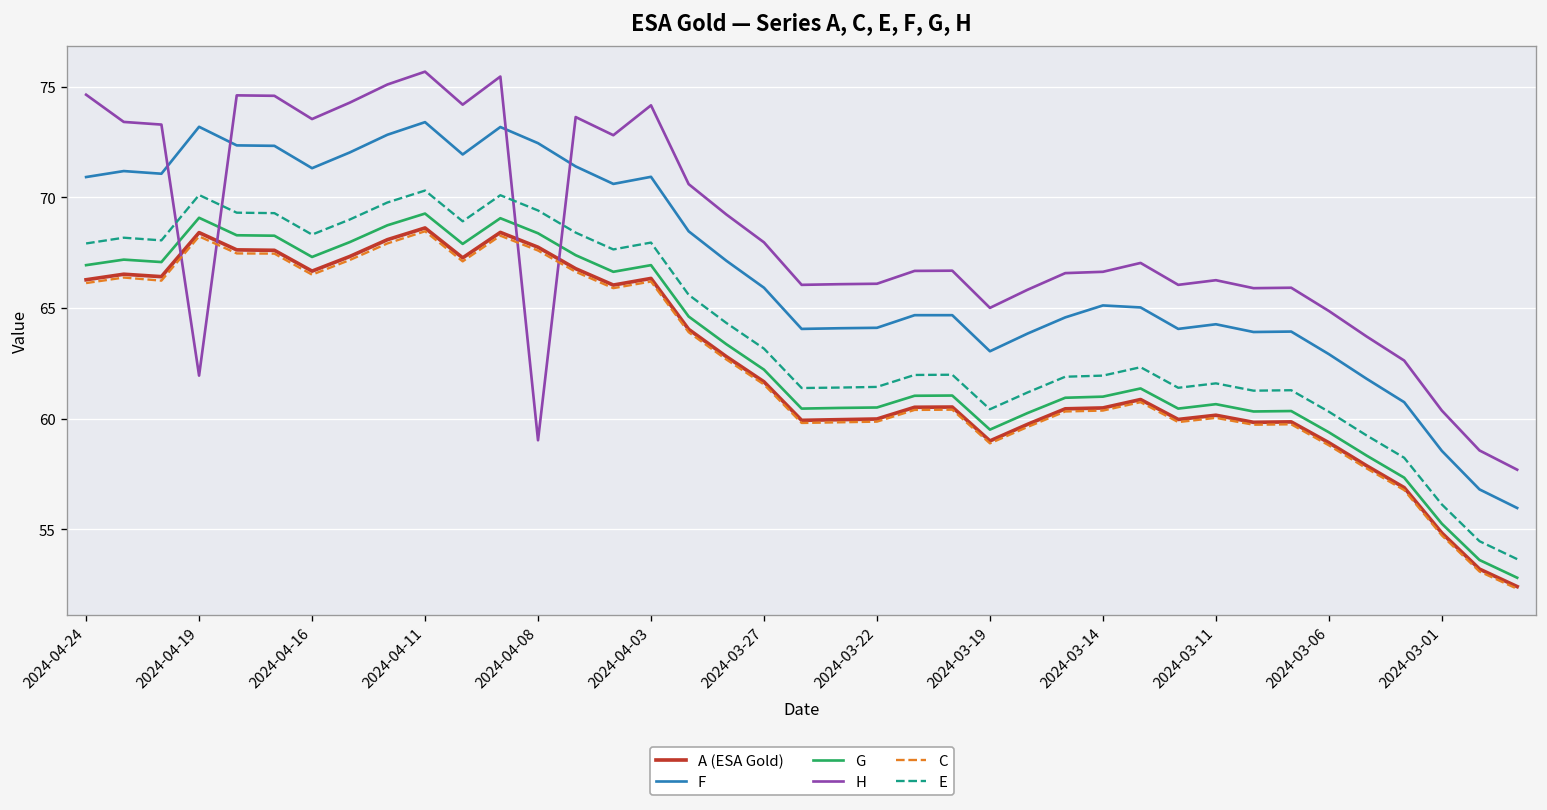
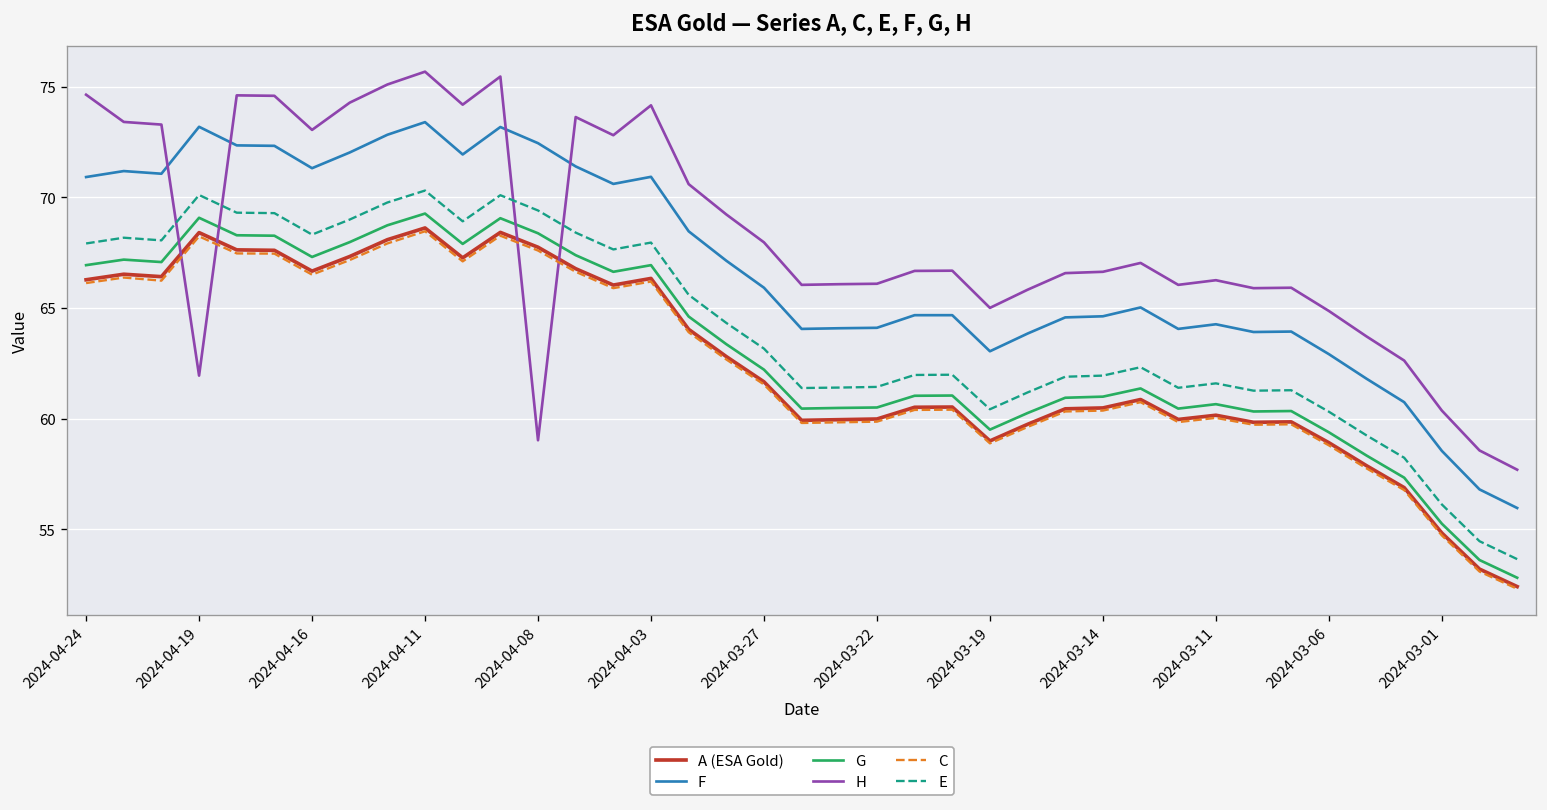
  {
    "A (ESA Gold)": {
      "2024-04-24": 66.3,
      "2024-04-19": 68.4,
      "2024-04-16": 66.7,
      "2024-04-11": 68.6,
      "2024-04-08": 67.8,
      "2024-04-03": 66.3
    },
    "F": {
      "2024-04-24": 70.9,
      "2024-04-19": 73.2,
      "2024-04-16": 71.3,
      "2024-04-11": 73.4,
      "2024-04-08": 72.5,
      "2024-04-03": 70.9,
      "2024-03-27": 65.9,
      "2024-03-22": 64.1,
      "2024-03-19": 63.1,
-     "2024-03-14": 65.1,
+     "2024-03-14": 64.6,
      "2024-03-11": 64.3,
      "2024-03-06": 62.9,
      "2024-03-01": 58.6
    },
    "H": {
      "2024-04-24": 74.6,
      "2024-04-19": 62.0,
-     "2024-04-16": 73.5,
+     "2024-04-16": 73.1,
      "2024-04-11": 75.7,
      "2024-04-08": 59.0,
      "2024-04-03": 74.2,
      "2024-03-27": 68.0,
      "2024-03-22": 66.1,
      "2024-03-19": 65.0,
      "2024-03-14": 66.6,
      "2024-03-11": 66.3,
      "2024-03-06": 64.9,
      "2024-03-01": 60.4
    },
    "C": {
      "2024-04-24": 66.1,
      "2024-04-19": 68.2,
      "2024-04-16": 66.5,
      "2024-04-11": 68.5,
      "2024-04-08": 67.6,
      "2024-04-03": 66.2
    }
  }
